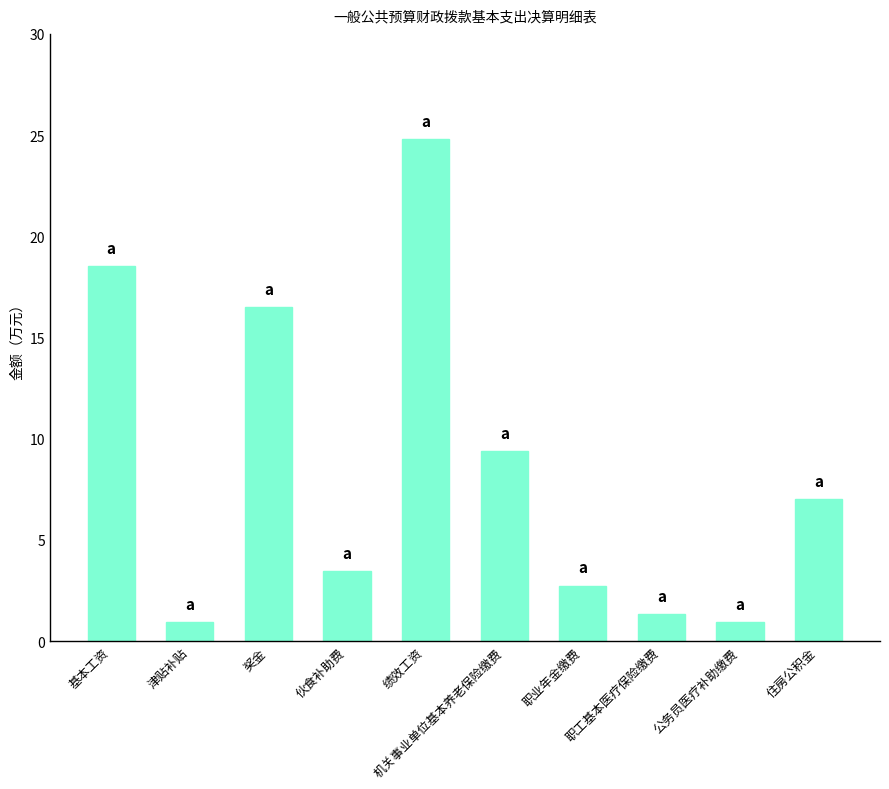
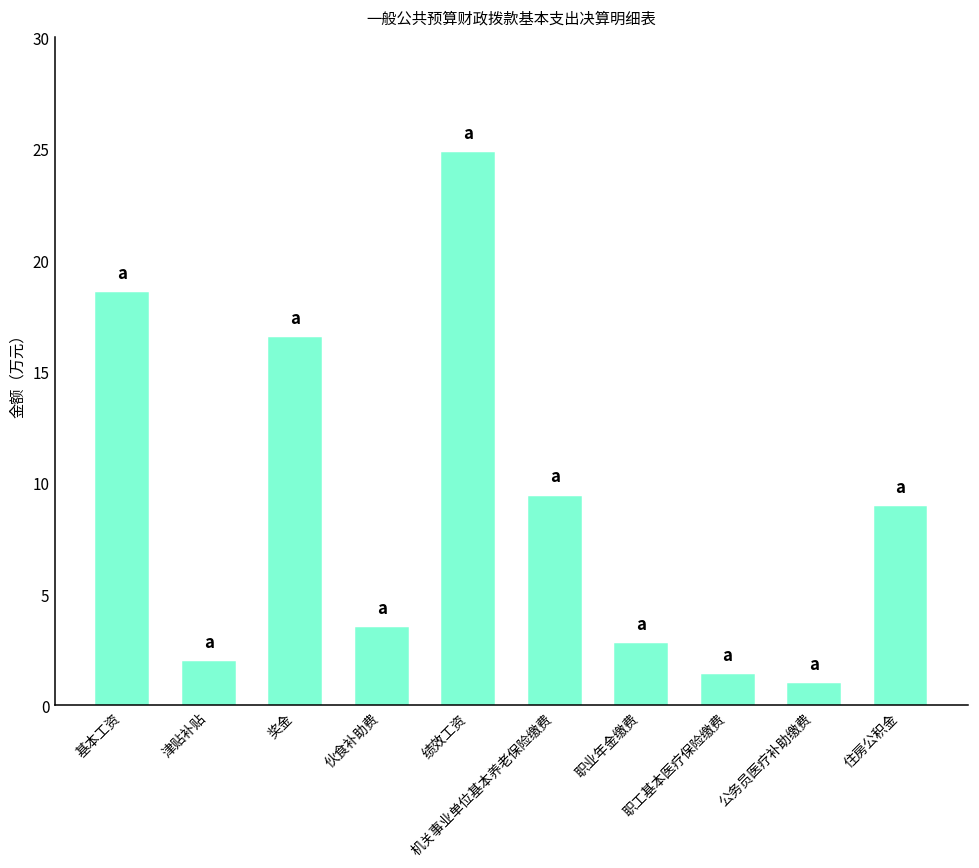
  {
    "基本工资": 18.5,
-   "津贴补贴": 0.9,
+   "津贴补贴": 1.9,
    "奖金": 16.5,
    "伙食补助费": 3.5,
    "绩效工资": 24.8,
    "机关事业单位基本养老保险缴费": 9.4,
    "职业年金缴费": 2.8,
    "职工基本医疗保险缴费": 1.4,
    "公务员医疗补助缴费": 1.0,
-   "住房公积金": 7.0
+   "住房公积金": 8.9
  }
